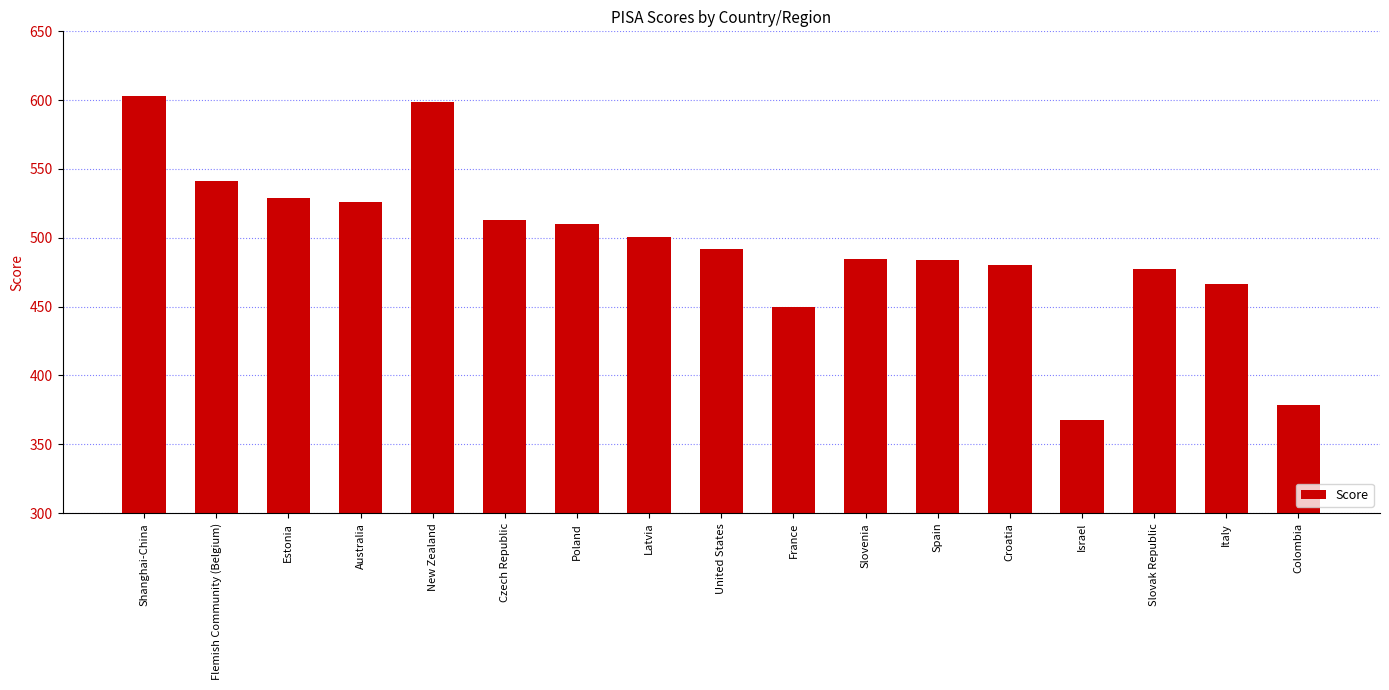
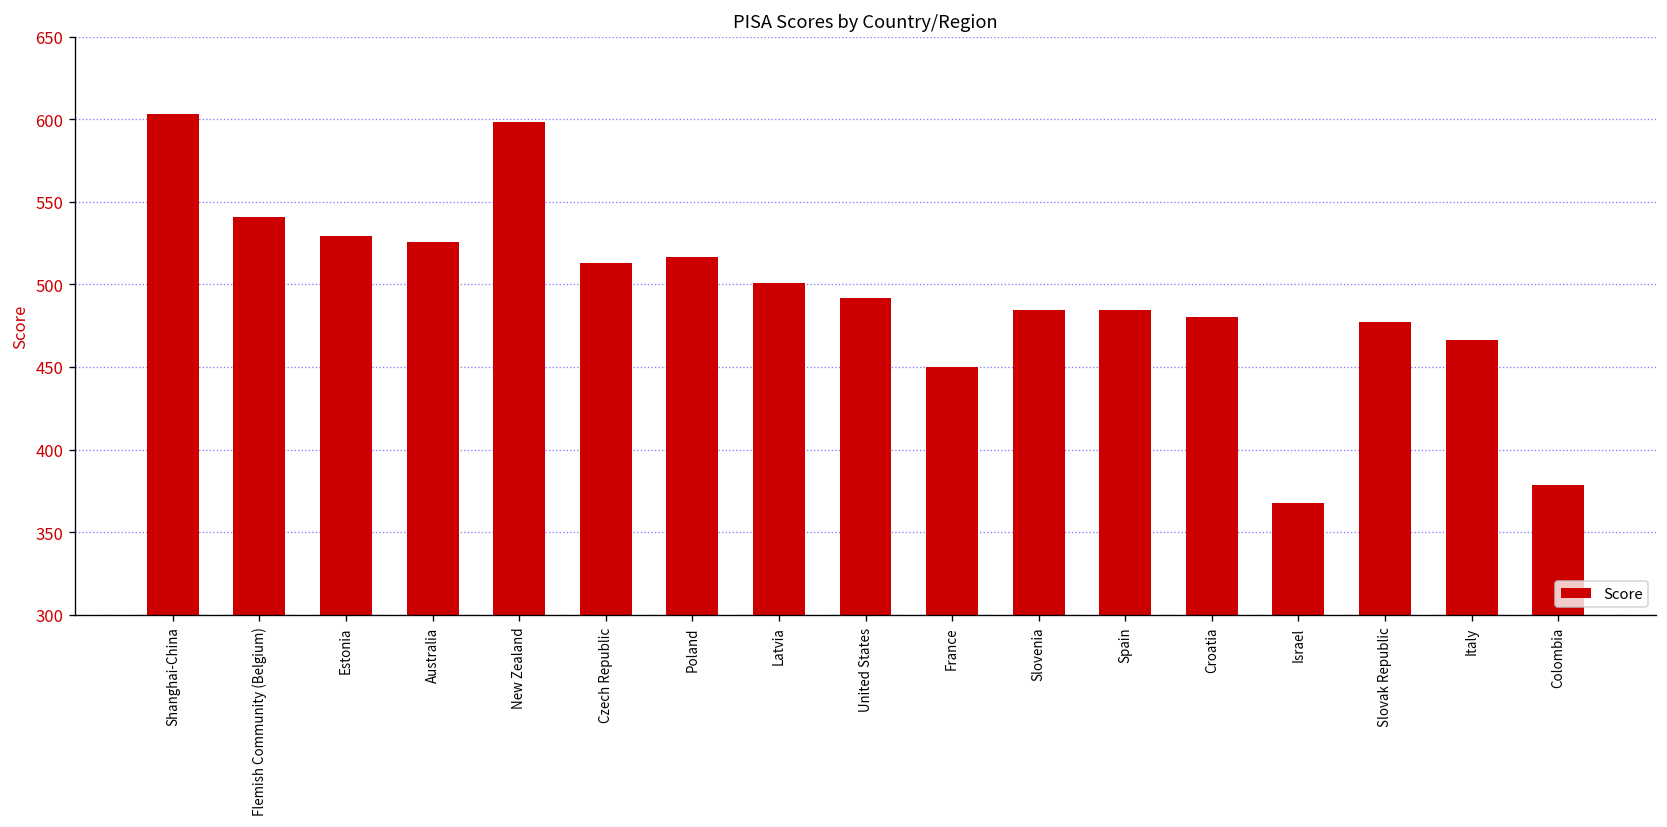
  {
    "Shanghai-China": 603,
    "Flemish Community (Belgium)": 541,
    "Estonia": 529,
    "Australia": 526,
    "New Zealand": 598,
    "Czech Republic": 513,
-   "Poland": 510,
+   "Poland": 516,
    "Latvia": 501,
    "United States": 492,
    "France": 450,
    "Slovenia": 485,
    "Spain": 484,
    "Croatia": 480,
    "Israel": 367,
    "Slovak Republic": 477,
    "Italy": 466,
    "Colombia": 379
  }
